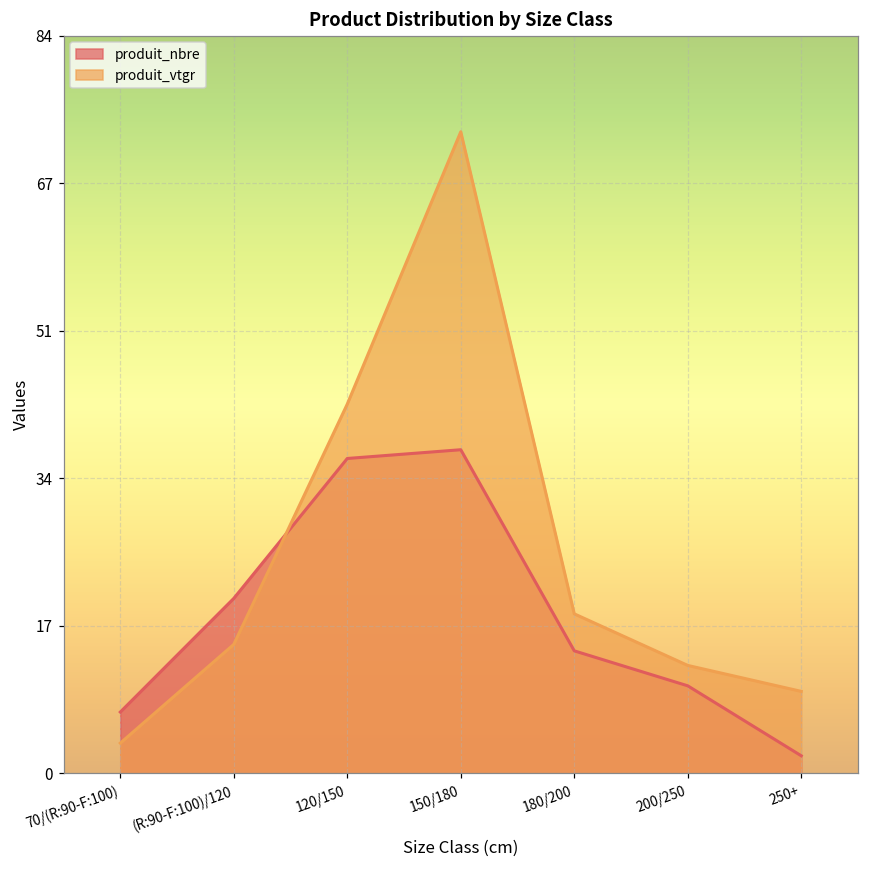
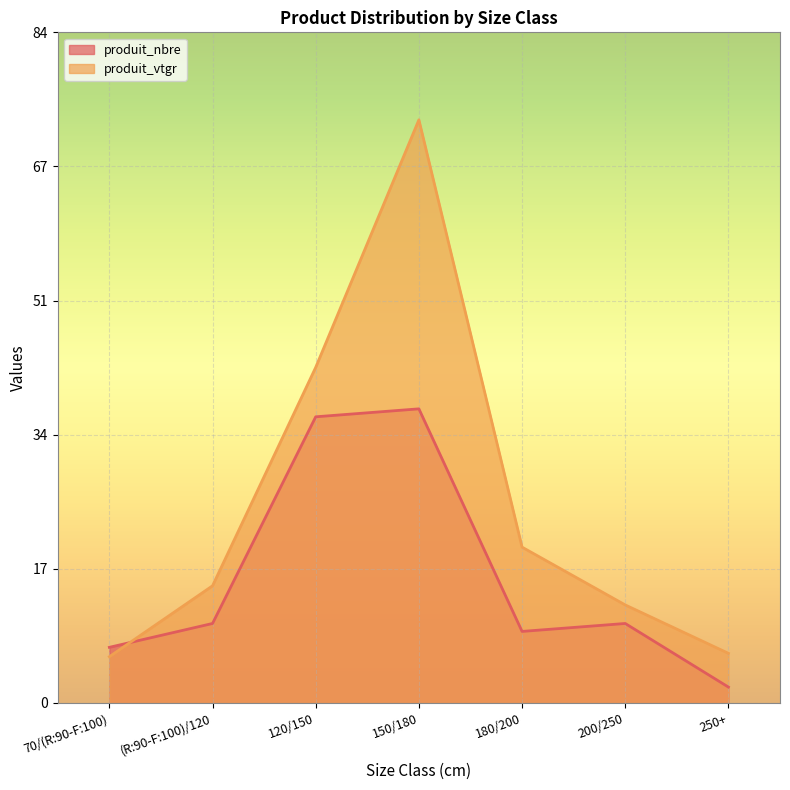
  {
    "produit_nbre": {
      "70/(R:90-F:100)": 7,
-     "(R:90-F:100)/120": 20,
+     "(R:90-F:100)/120": 10,
      "120/150": 36,
      "150/180": 37,
-     "180/200": 14,
+     "180/200": 9,
      "200/250": 10,
      "250+": 2
    },
    "produit_vtgr": {
-     "70/(R:90-F:100)": 3,
+     "70/(R:90-F:100)": 6,
      "(R:90-F:100)/120": 15,
      "120/150": 42,
      "150/180": 73,
-     "180/200": 18,
+     "180/200": 20,
      "200/250": 12,
-     "250+": 9
+     "250+": 6
    }
  }
